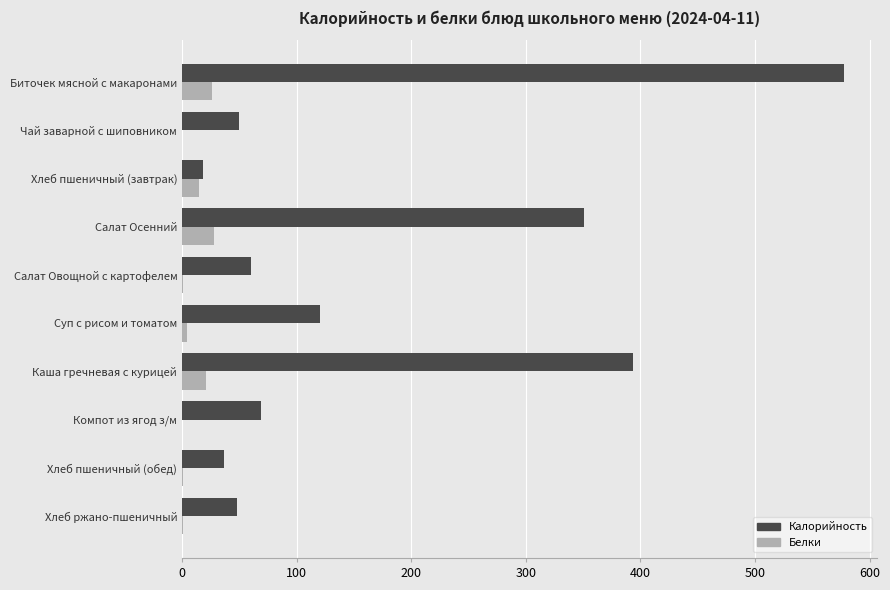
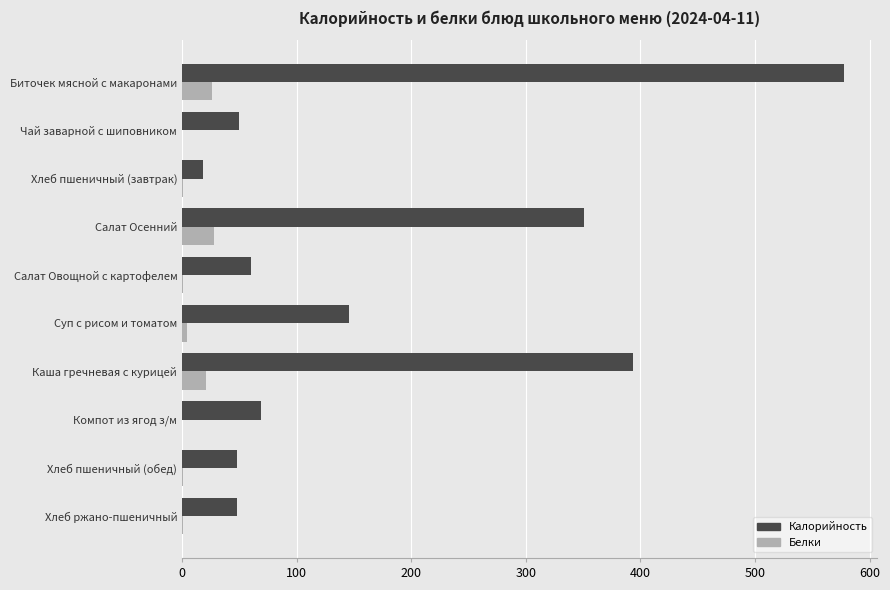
  {
    "Калорийность": {
      "Биточек мясной с макаронами": 578,
      "Чай заварной с шиповником": 50,
      "Хлеб пшеничный (завтрак)": 18,
      "Салат Осенний": 351,
      "Салат Овощной с картофелем": 60,
-     "Суп с рисом и томатом": 121,
+     "Суп с рисом и томатом": 146,
      "Каша гречневая с курицей": 393,
      "Компот из ягод з/м": 69,
-     "Хлеб пшеничный (обед)": 37,
+     "Хлеб пшеничный (обед)": 48,
      "Хлеб ржано-пшеничный": 48
    },
    "Белки": {
      "Биточек мясной с макаронами": 26,
-     "Хлеб пшеничный (завтрак)": 15,
+     "Хлеб пшеничный (завтрак)": 1,
      "Салат Осенний": 28,
      "Суп с рисом и томатом": 4,
      "Каша гречневая с курицей": 21
    }
  }
